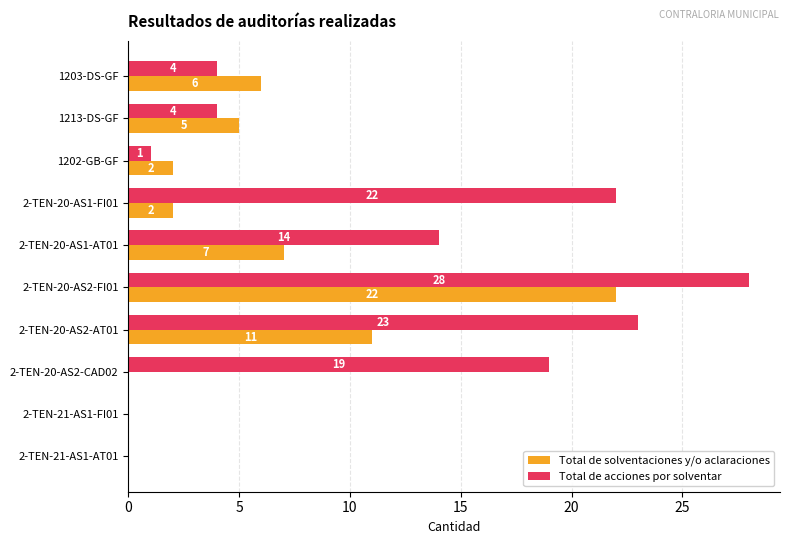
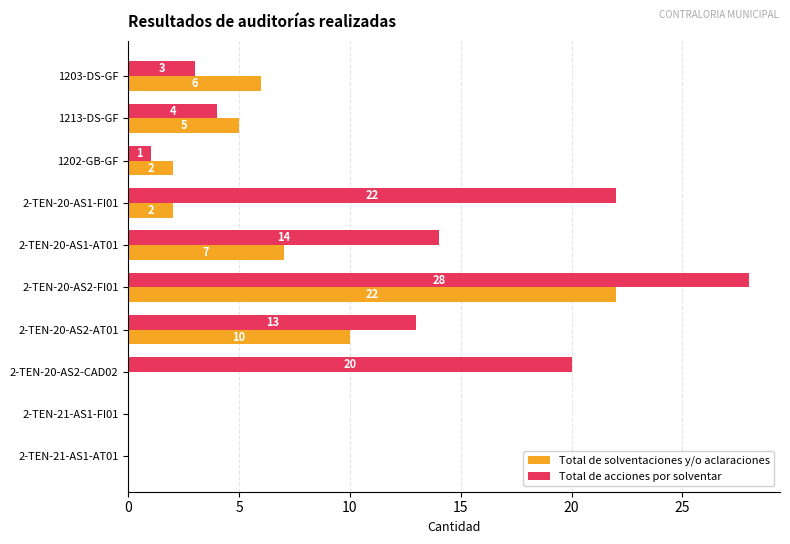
  {
    "Total de solventaciones y/o aclaraciones": {
      "1203-DS-GF": 6,
      "1213-DS-GF": 5,
      "1202-GB-GF": 2,
      "2-TEN-20-AS1-FI01": 2,
      "2-TEN-20-AS1-AT01": 7,
      "2-TEN-20-AS2-FI01": 22,
-     "2-TEN-20-AS2-AT01": 11
+     "2-TEN-20-AS2-AT01": 10
    },
    "Total de acciones por solventar": {
-     "1203-DS-GF": 4,
+     "1203-DS-GF": 3,
      "1213-DS-GF": 4,
      "1202-GB-GF": 1,
      "2-TEN-20-AS1-FI01": 22,
      "2-TEN-20-AS1-AT01": 14,
      "2-TEN-20-AS2-FI01": 28,
-     "2-TEN-20-AS2-AT01": 23,
-     "2-TEN-20-AS2-CAD02": 19
+     "2-TEN-20-AS2-AT01": 13,
+     "2-TEN-20-AS2-CAD02": 20
    }
  }
